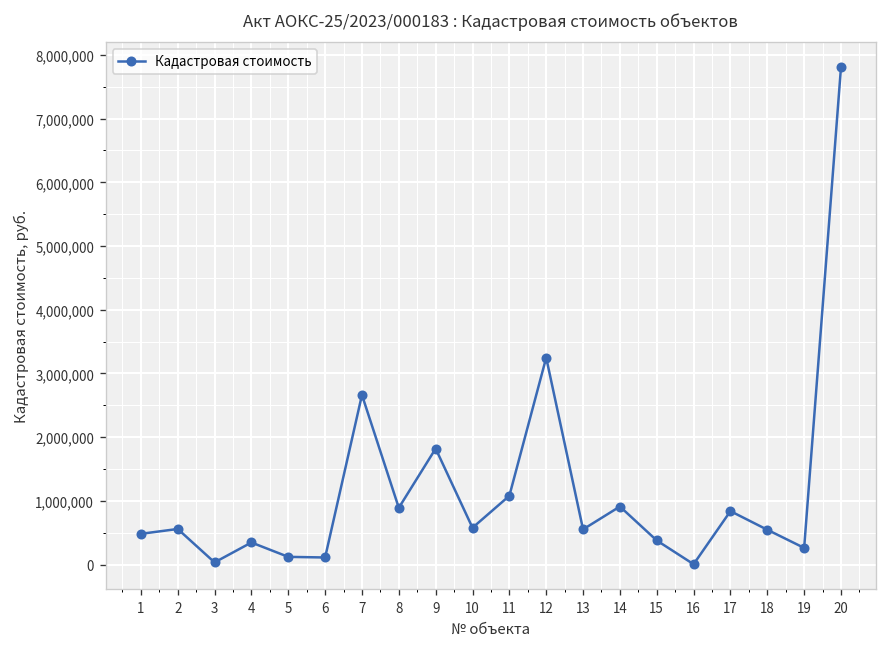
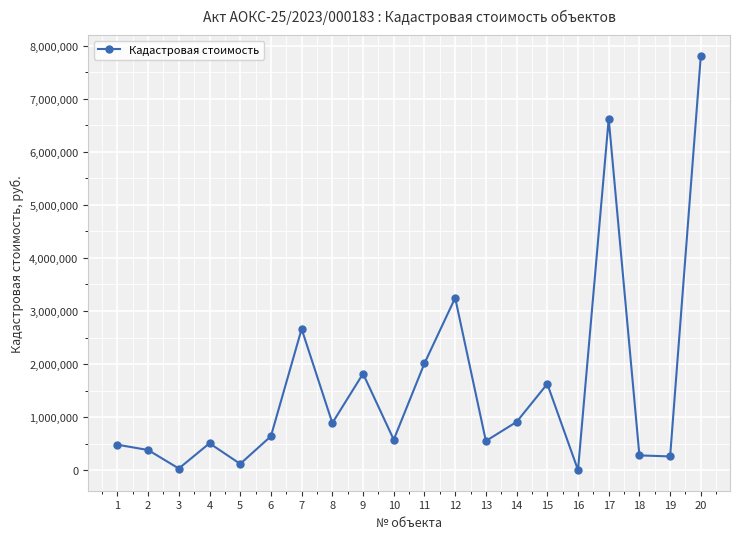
  {
    "1": "500,000",
-   "2": "600,000",
+   "2": "400,000",
    "3": "0",
-   "4": "300,000",
+   "4": "500,000",
    "5": "100,000",
-   "6": "100,000",
+   "6": "600,000",
    "7": "2,700,000",
    "8": "900,000",
    "9": "1,800,000",
    "10": "600,000",
-   "11": "1,100,000",
+   "11": "2,000,000",
    "12": "3,200,000",
    "13": "600,000",
    "14": "900,000",
-   "15": "400,000",
+   "15": "1,600,000",
    "16": "0",
-   "17": "800,000",
-   "18": "500,000",
+   "17": "6,600,000",
+   "18": "300,000",
    "19": "300,000",
    "20": "7,800,000"
  }
